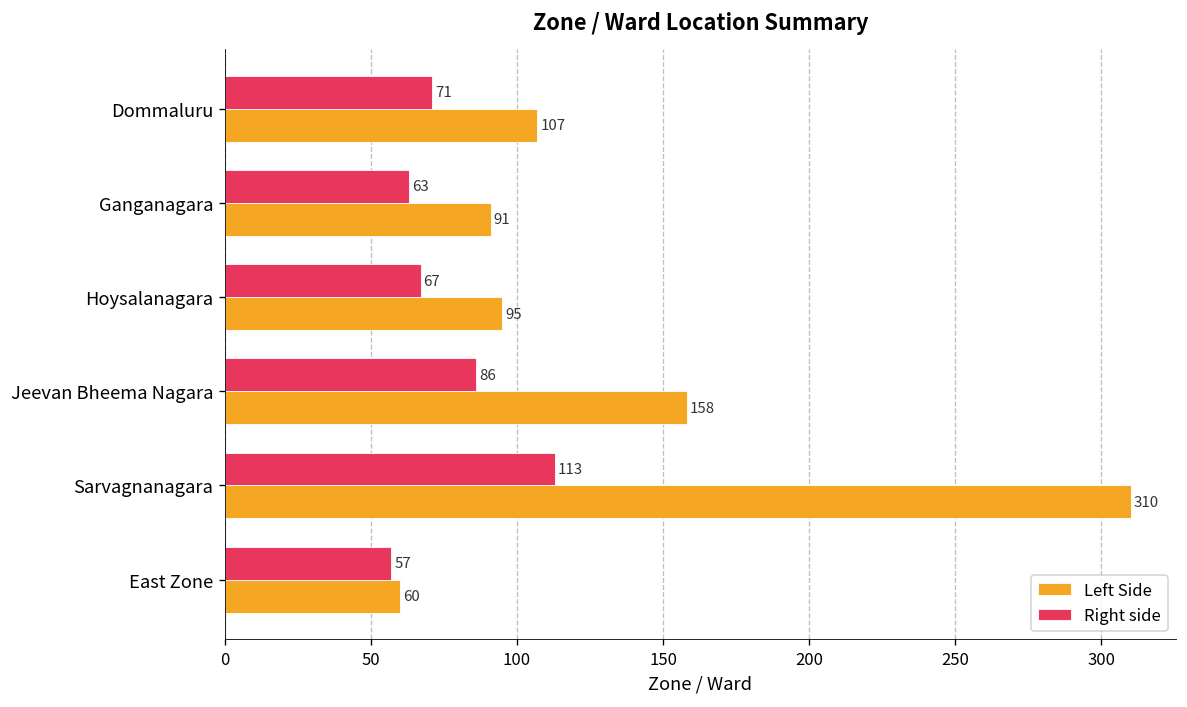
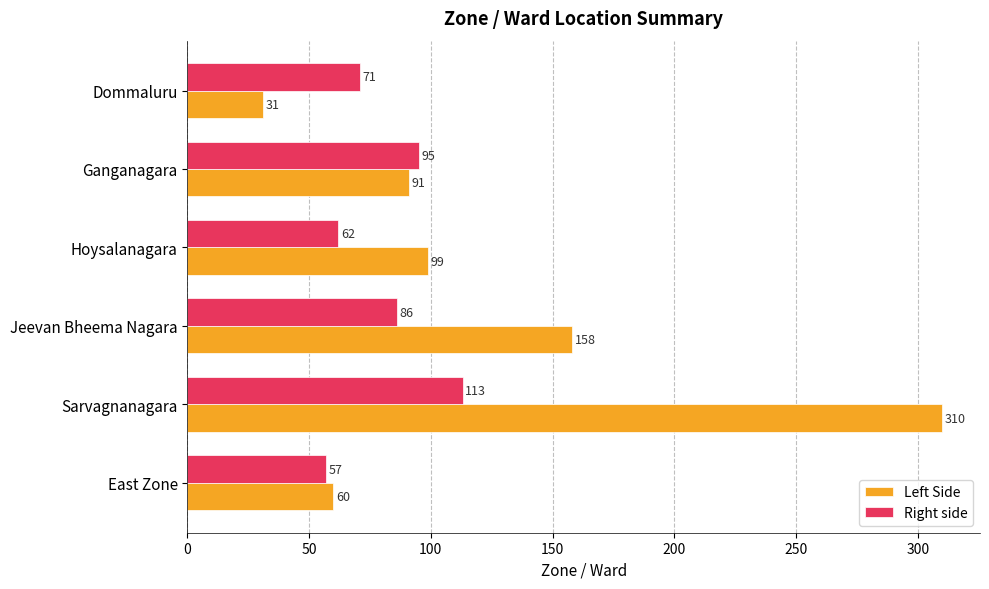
  {
    "Left Side": {
-     "Dommaluru": 107,
+     "Dommaluru": 31,
      "Ganganagara": 91,
-     "Hoysalanagara": 95,
+     "Hoysalanagara": 99,
      "Jeevan Bheema Nagara": 158,
      "Sarvagnanagara": 310,
      "East Zone": 60
    },
    "Right side": {
      "Dommaluru": 71,
-     "Ganganagara": 63,
-     "Hoysalanagara": 67,
+     "Ganganagara": 95,
+     "Hoysalanagara": 62,
      "Jeevan Bheema Nagara": 86,
      "Sarvagnanagara": 113,
      "East Zone": 57
    }
  }
